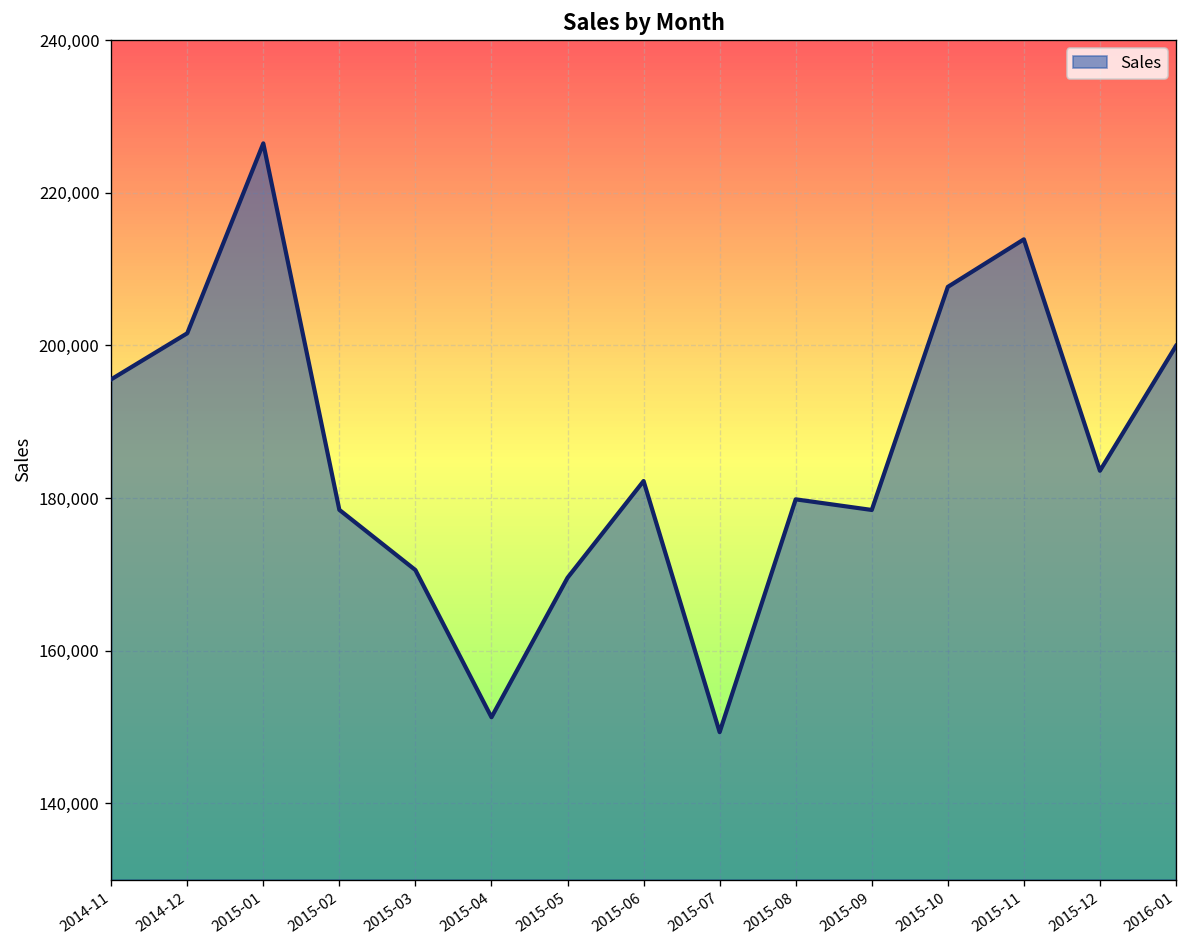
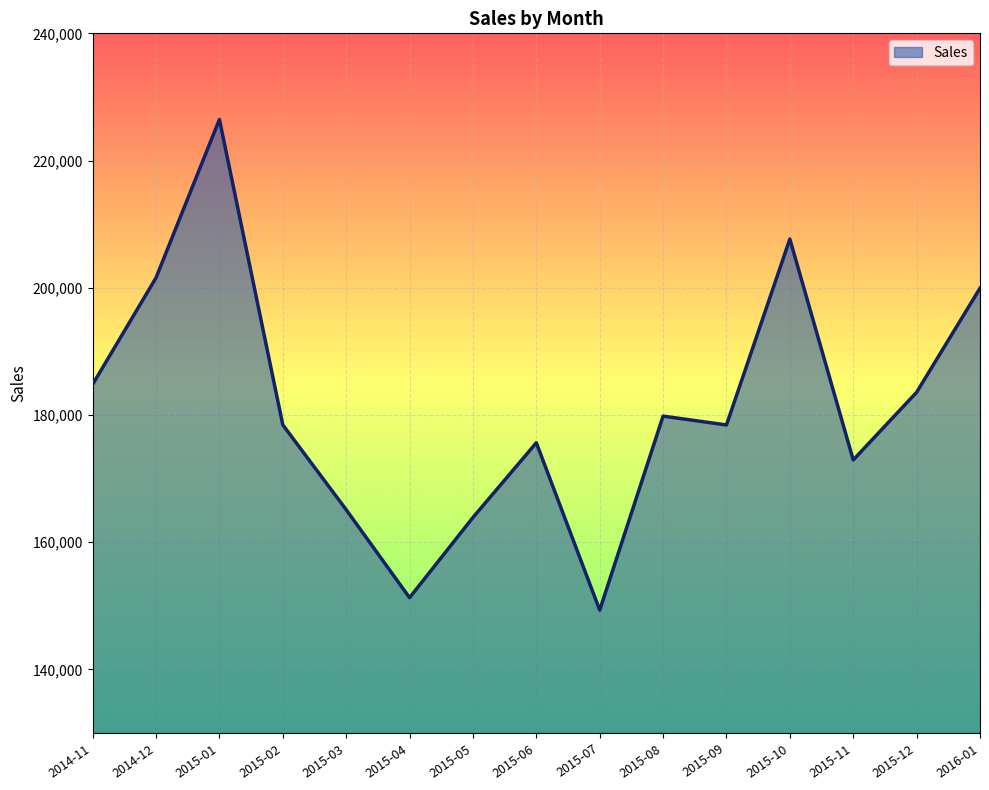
  {
-   "2014-11": "196,000",
+   "2014-11": "185,000",
    "2014-12": "202,000",
    "2015-01": "226,000",
    "2015-02": "178,000",
-   "2015-03": "171,000",
+   "2015-03": "165,000",
    "2015-04": "151,000",
-   "2015-05": "170,000",
-   "2015-06": "182,000",
+   "2015-05": "164,000",
+   "2015-06": "176,000",
    "2015-07": "149,000",
    "2015-08": "180,000",
    "2015-09": "178,000",
    "2015-10": "208,000",
-   "2015-11": "214,000",
+   "2015-11": "173,000",
    "2015-12": "184,000",
    "2016-01": "200,000"
  }
